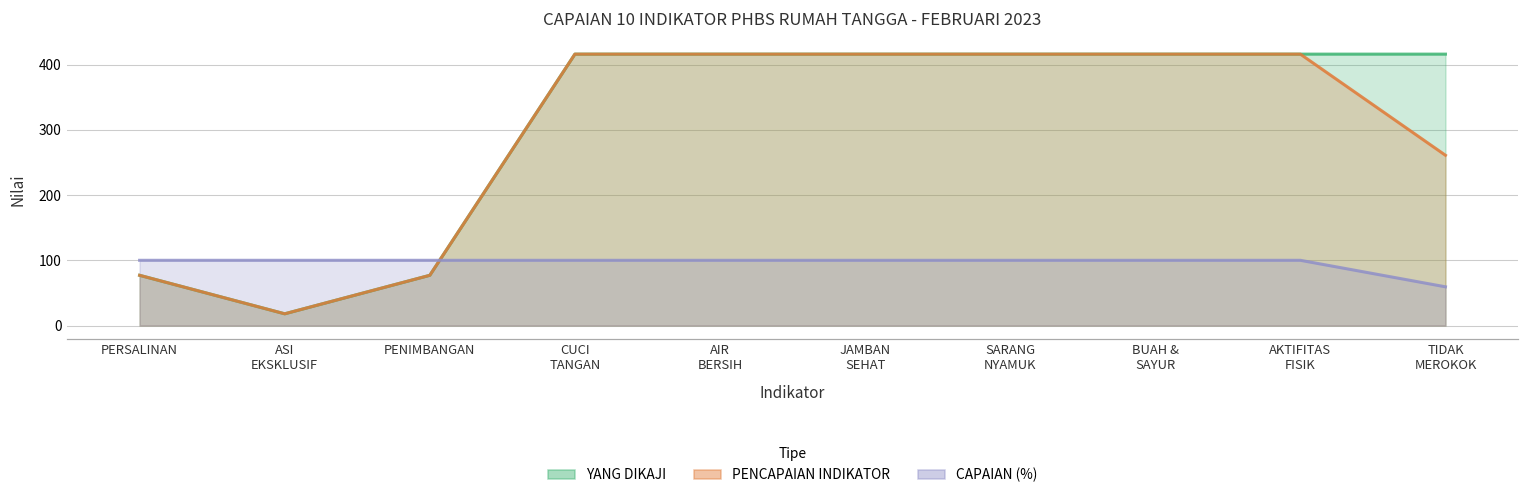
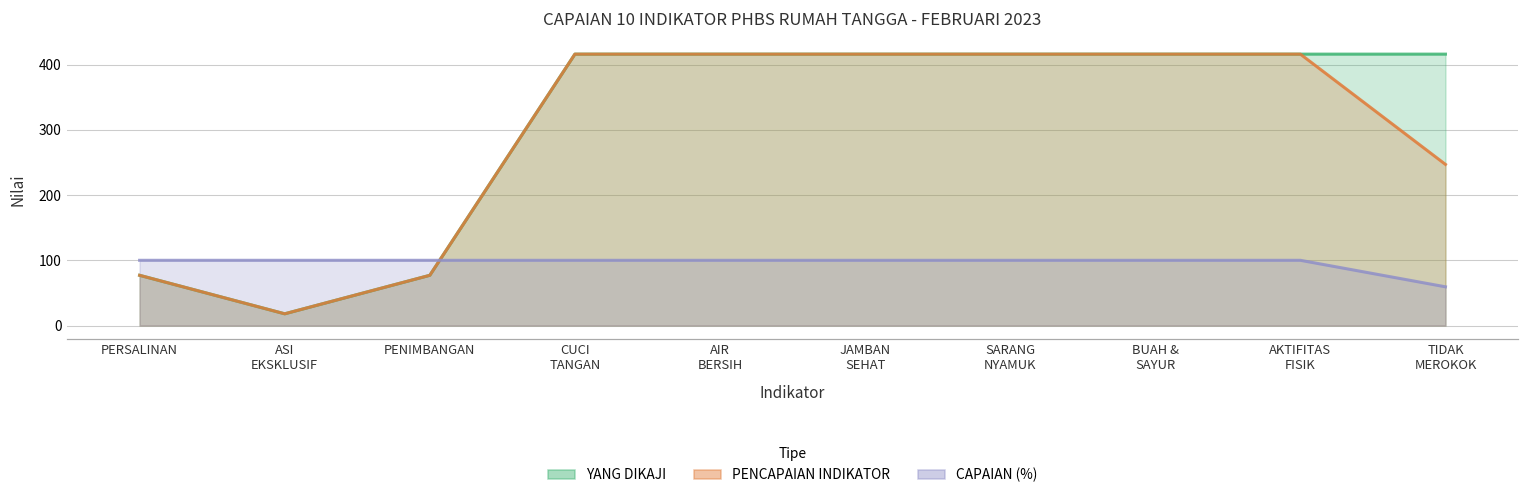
  {
    "PENCAPAIAN INDIKATOR": {
-     "TIDAK MEROKOK": 260
+     "TIDAK MEROKOK": 250
    }
  }
